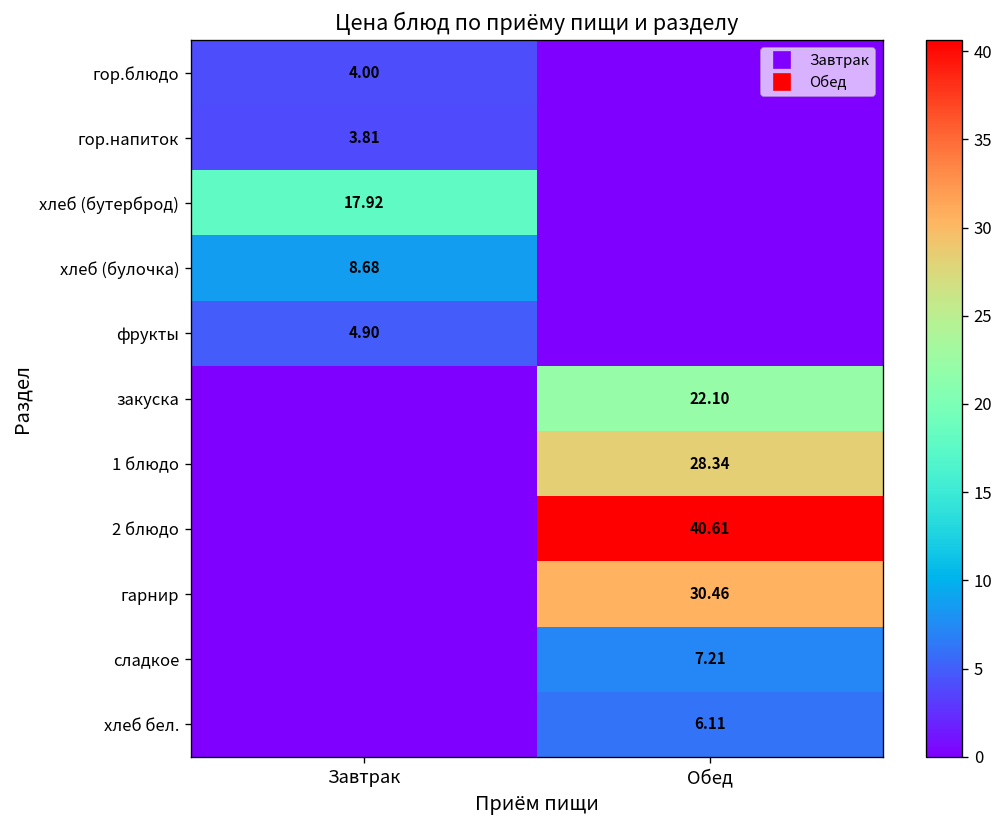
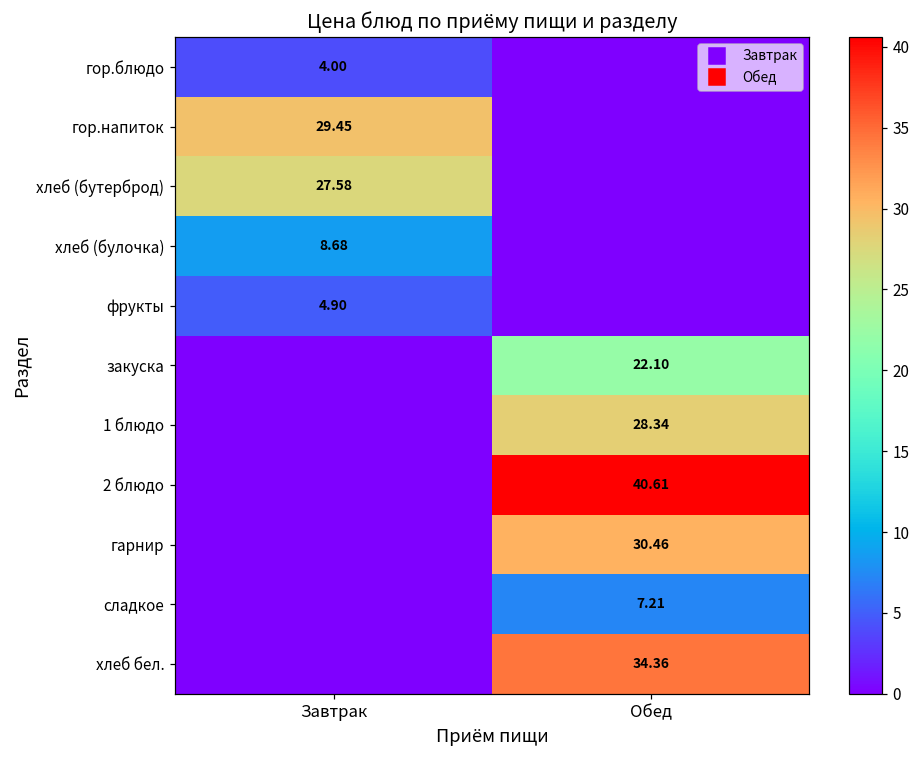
  {
    "гор.блюдо": {
      "Завтрак": 4.00
    },
    "гор.напиток": {
-     "Завтрак": 3.81
+     "Завтрак": 29.45
    },
    "хлеб (бутерброд)": {
-     "Завтрак": 17.92
+     "Завтрак": 27.58
    },
    "хлеб (булочка)": {
      "Завтрак": 8.68
    },
    "фрукты": {
      "Завтрак": 4.90
    },
    "закуска": {
      "Обед": 22.10
    },
    "1 блюдо": {
      "Обед": 28.34
    },
    "2 блюдо": {
      "Обед": 40.61
    },
    "гарнир": {
      "Обед": 30.46
    },
    "сладкое": {
      "Обед": 7.21
    },
    "хлеб бел.": {
-     "Обед": 6.11
+     "Обед": 34.36
    }
  }
